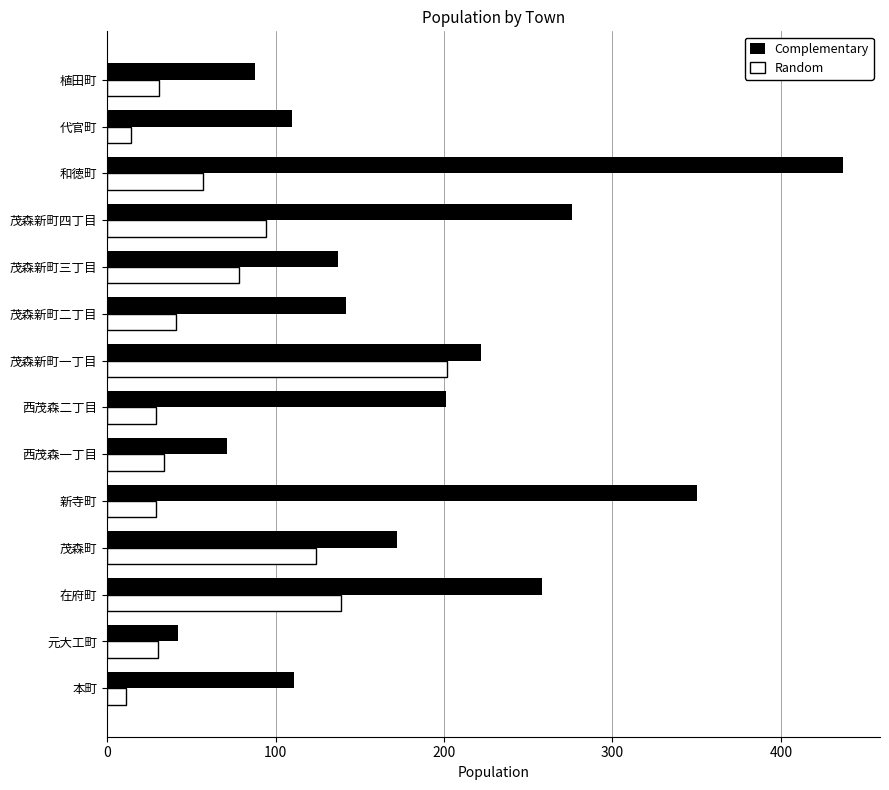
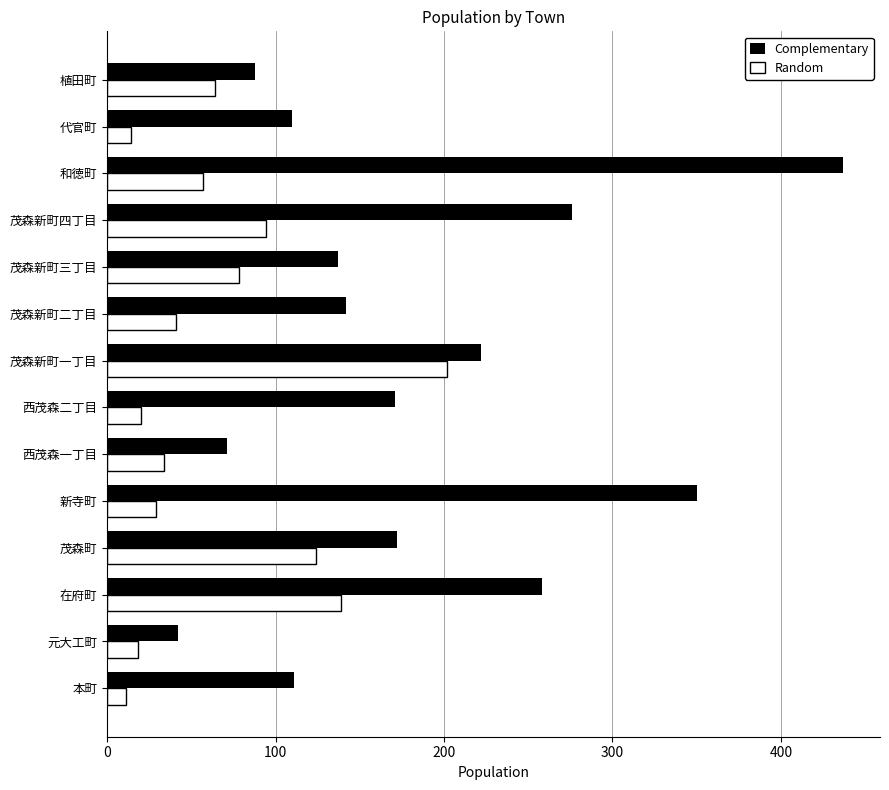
  {
    "Complementary": {
      "植田町": 88,
      "代官町": 110,
      "和徳町": 437,
      "茂森新町四丁目": 276,
      "茂森新町三丁目": 137,
      "茂森新町二丁目": 142,
      "茂森新町一丁目": 222,
-     "西茂森二丁目": 201,
+     "西茂森二丁目": 171,
      "西茂森一丁目": 71,
      "新寺町": 350,
      "茂森町": 172,
      "在府町": 258,
      "元大工町": 42,
      "本町": 111
    },
    "Random": {
-     "植田町": 31,
+     "植田町": 64,
      "代官町": 14,
      "和徳町": 57,
      "茂森新町四丁目": 94,
      "茂森新町三丁目": 78,
      "茂森新町二丁目": 41,
      "茂森新町一丁目": 202,
-     "西茂森二丁目": 29,
+     "西茂森二丁目": 20,
      "西茂森一丁目": 34,
      "新寺町": 29,
      "茂森町": 124,
      "在府町": 139,
-     "元大工町": 30,
+     "元大工町": 18,
      "本町": 11
    }
  }
